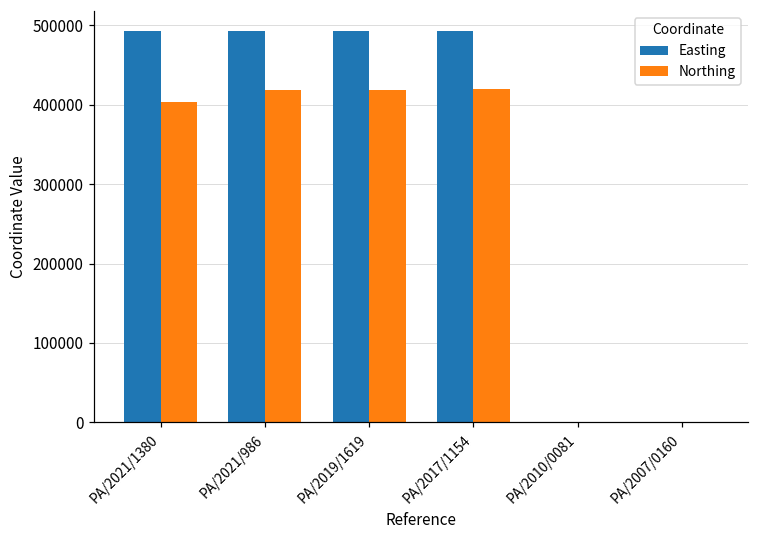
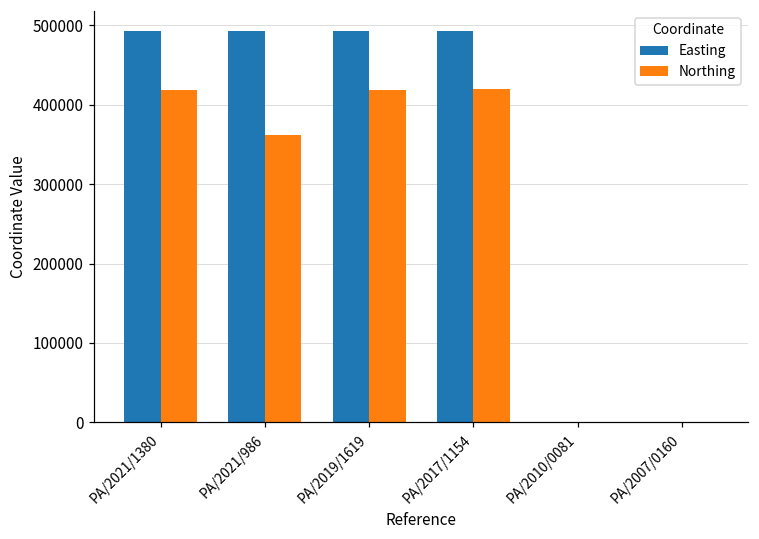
  {
    "Easting": {
      "PA/2021/1380": 490000,
      "PA/2021/986": 490000,
      "PA/2019/1619": 490000,
      "PA/2017/1154": 490000,
      "PA/2010/0081": 0,
      "PA/2007/0160": 0
    },
    "Northing": {
-     "PA/2021/1380": 400000,
-     "PA/2021/986": 420000,
+     "PA/2021/1380": 420000,
+     "PA/2021/986": 360000,
      "PA/2019/1619": 420000,
      "PA/2017/1154": 420000,
      "PA/2010/0081": 0,
      "PA/2007/0160": 0
    }
  }
